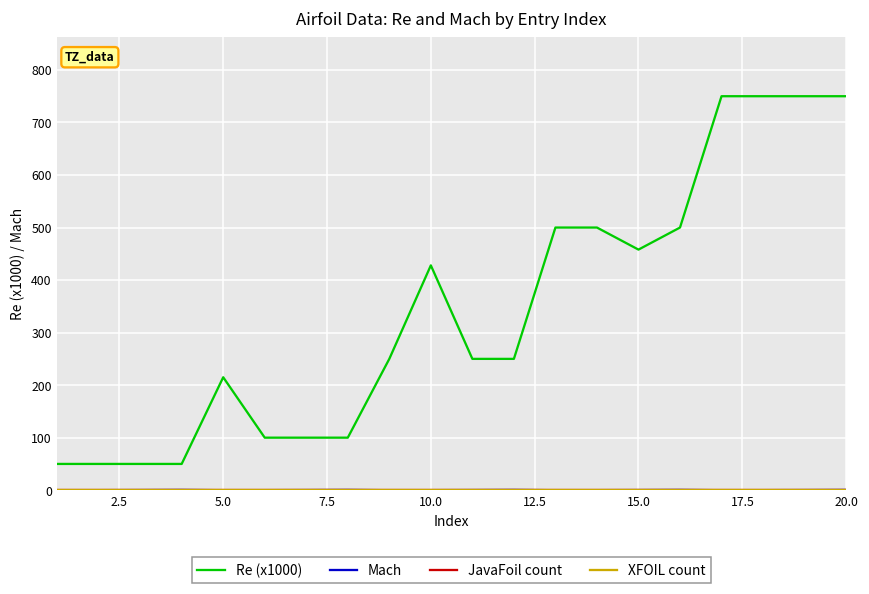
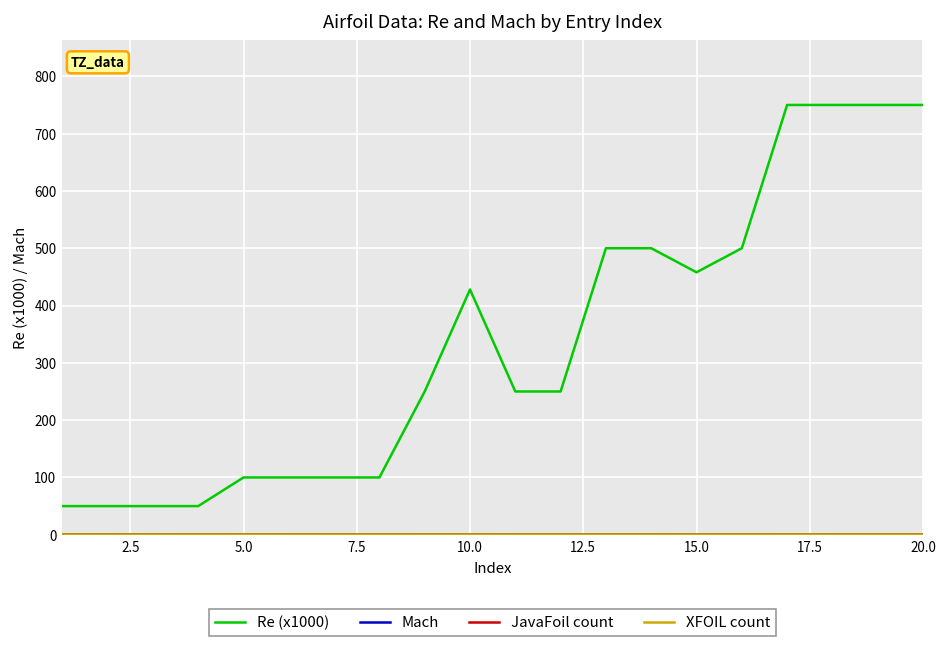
  {
    "Re (x1000)": {
-     "5.0": 220,
+     "5.0": 100,
      "10.0": 430,
      "15.0": 460,
      "20.0": 750
    },
    "XFOIL count": {
      "5.0": 0,
      "10.0": 0,
      "15.0": 0,
      "20.0": 0
    }
  }
